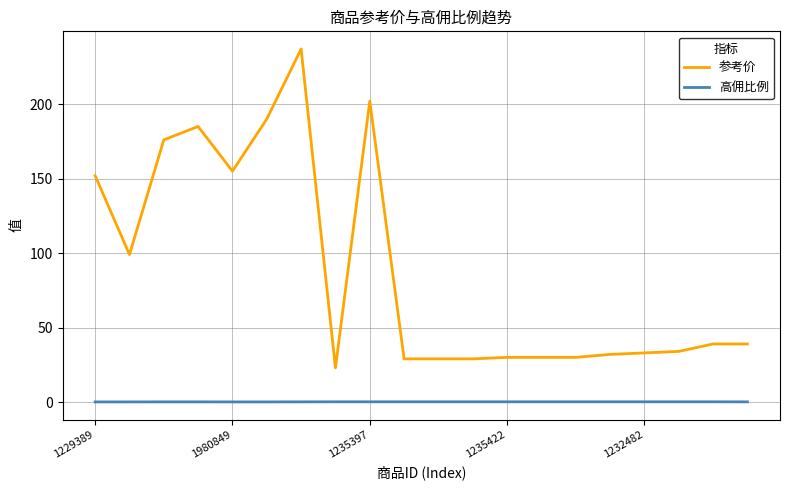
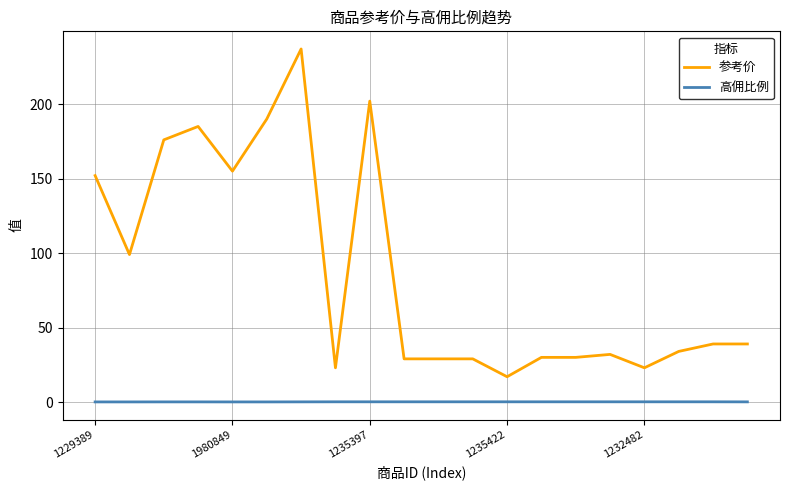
  {
    "参考价": {
      "1229389": 152,
      "1980849": 155,
      "1235397": 202,
-     "1235422": 30,
-     "1232482": 33
+     "1235422": 17,
+     "1232482": 23
    },
    "高佣比例": {
      "1229389": 0,
      "1980849": 0,
      "1235397": 0,
      "1235422": 0,
      "1232482": 0
    }
  }
